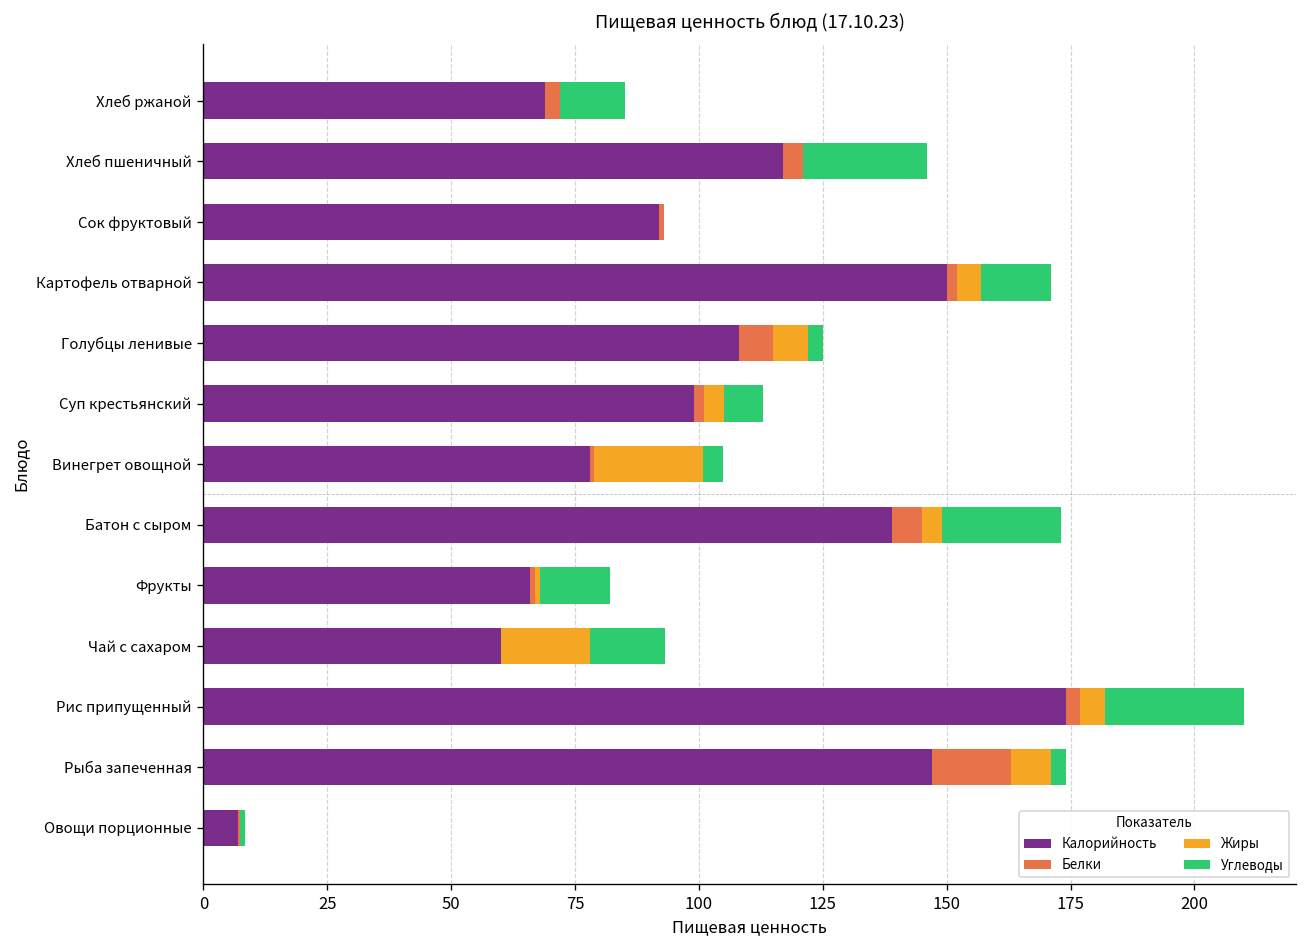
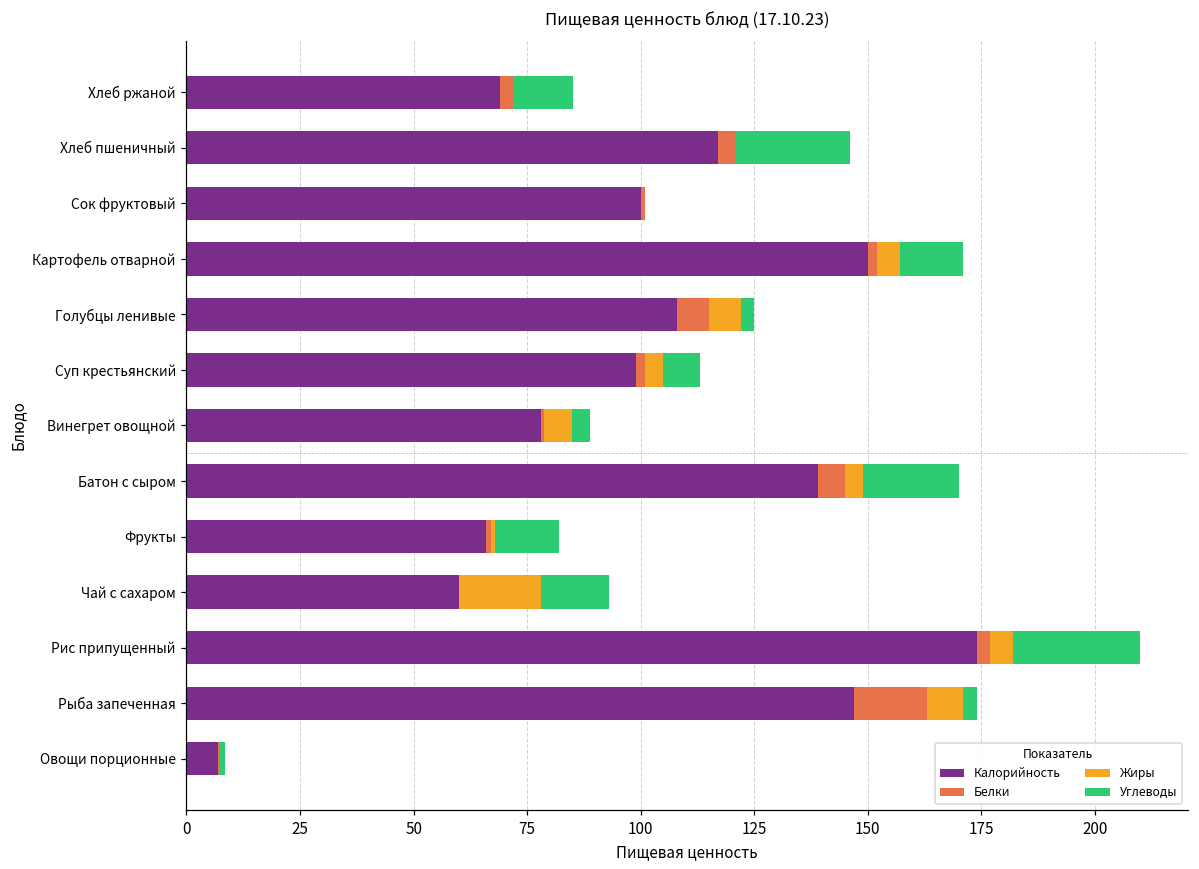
  {
    "Калорийность": {
      "Хлеб ржаной": 69,
      "Хлеб пшеничный": 117,
-     "Сок фруктовый": 92,
+     "Сок фруктовый": 100,
      "Картофель отварной": 150,
      "Голубцы ленивые": 108,
      "Суп крестьянский": 99,
      "Винегрет овощной": 78,
      "Батон с сыром": 139,
      "Фрукты": 66,
      "Чай с сахаром": 60,
      "Рис припущенный": 174,
      "Рыба запеченная": 147,
      "Овощи порционные": 7
    },
    "Белки": {
      "Хлеб ржаной": 3,
      "Хлеб пшеничный": 4,
      "Сок фруктовый": 1,
      "Картофель отварной": 2,
      "Голубцы ленивые": 7,
      "Суп крестьянский": 2,
      "Винегрет овощной": 1,
      "Батон с сыром": 6,
      "Фрукты": 1,
      "Рис припущенный": 3,
      "Рыба запеченная": 16
    },
    "Жиры": {
      "Хлеб ржаной": 0,
      "Хлеб пшеничный": 0,
      "Сок фруктовый": 0,
      "Картофель отварной": 5,
      "Голубцы ленивые": 7,
      "Суп крестьянский": 4,
-     "Винегрет овощной": 22,
+     "Винегрет овощной": 6,
      "Батон с сыром": 4,
      "Фрукты": 1,
      "Чай с сахаром": 18,
      "Рис припущенный": 5,
      "Рыба запеченная": 8,
      "Овощи порционные": 0
    },
    "Углеводы": {
      "Хлеб ржаной": 13,
      "Хлеб пшеничный": 25,
      "Сок фруктовый": 0,
      "Картофель отварной": 14,
      "Голубцы ленивые": 3,
      "Суп крестьянский": 8,
      "Винегрет овощной": 4,
-     "Батон с сыром": 24,
+     "Батон с сыром": 21,
      "Фрукты": 14,
      "Чай с сахаром": 15,
      "Рис припущенный": 28,
      "Рыба запеченная": 3,
      "Овощи порционные": 1
    }
  }
